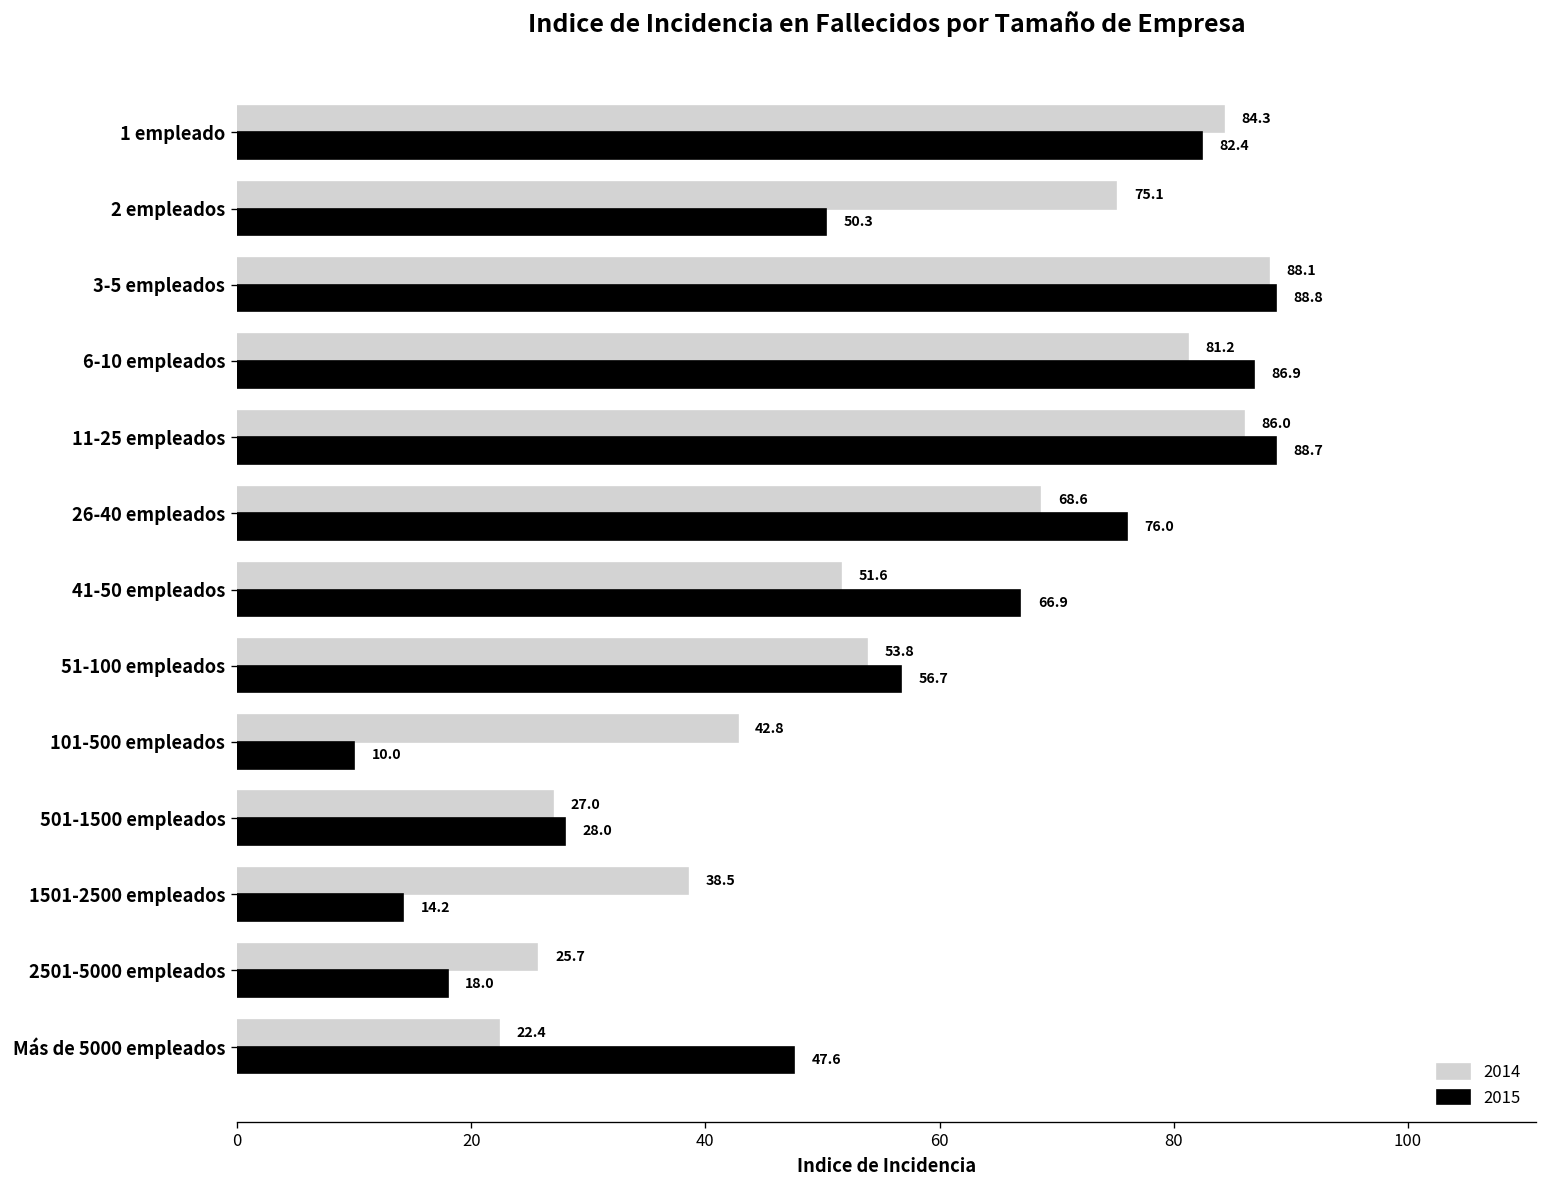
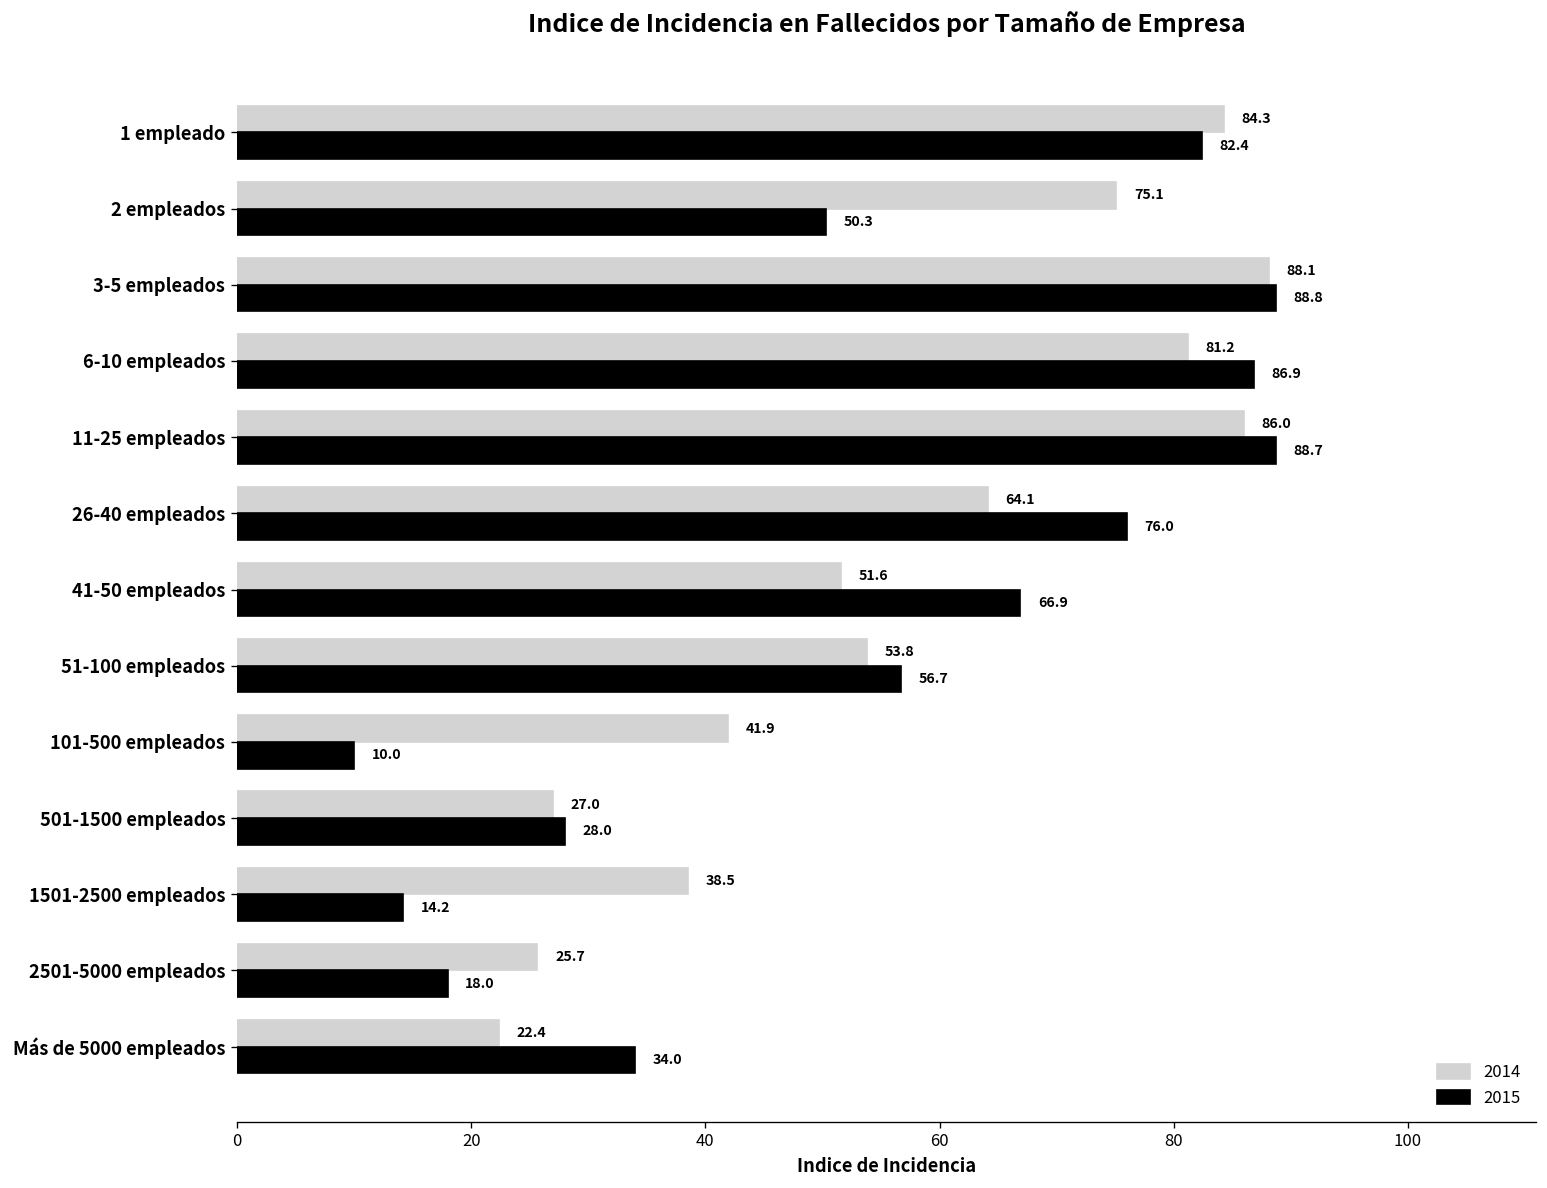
  {
    "2014": {
      "1 empleado": 84.3,
      "2 empleados": 75.1,
      "3-5 empleados": 88.1,
      "6-10 empleados": 81.2,
      "11-25 empleados": 86.0,
-     "26-40 empleados": 68.6,
+     "26-40 empleados": 64.1,
      "41-50 empleados": 51.6,
      "51-100 empleados": 53.8,
-     "101-500 empleados": 42.8,
+     "101-500 empleados": 41.9,
      "501-1500 empleados": 27.0,
      "1501-2500 empleados": 38.5,
      "2501-5000 empleados": 25.7,
      "Más de 5000 empleados": 22.4
    },
    "2015": {
      "1 empleado": 82.4,
      "2 empleados": 50.3,
      "3-5 empleados": 88.8,
      "6-10 empleados": 86.9,
      "11-25 empleados": 88.7,
      "26-40 empleados": 76.0,
      "41-50 empleados": 66.9,
      "51-100 empleados": 56.7,
      "101-500 empleados": 10.0,
      "501-1500 empleados": 28.0,
      "1501-2500 empleados": 14.2,
      "2501-5000 empleados": 18.0,
-     "Más de 5000 empleados": 47.6
+     "Más de 5000 empleados": 34.0
    }
  }
